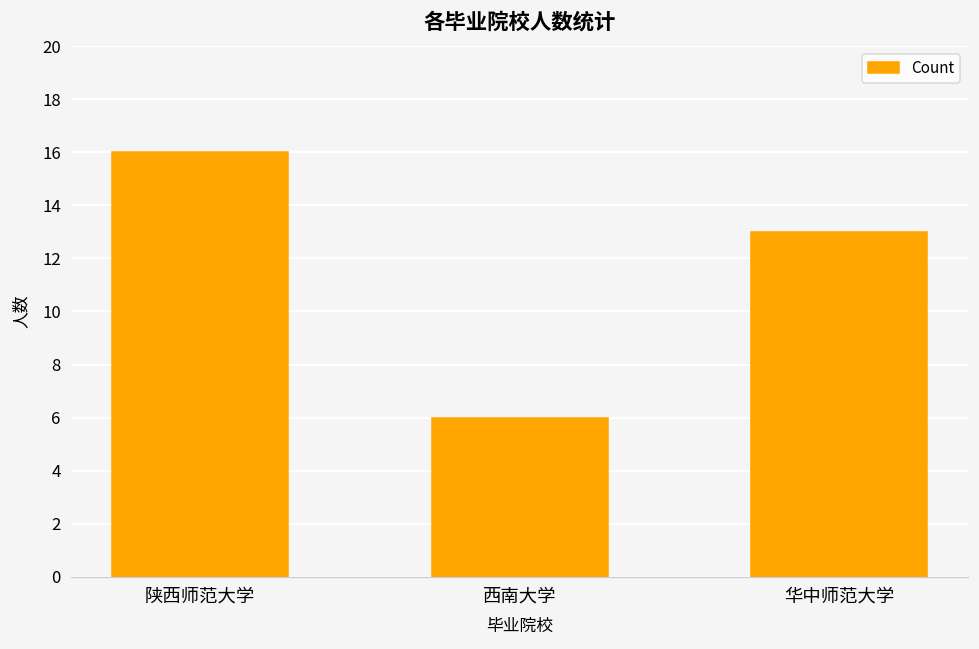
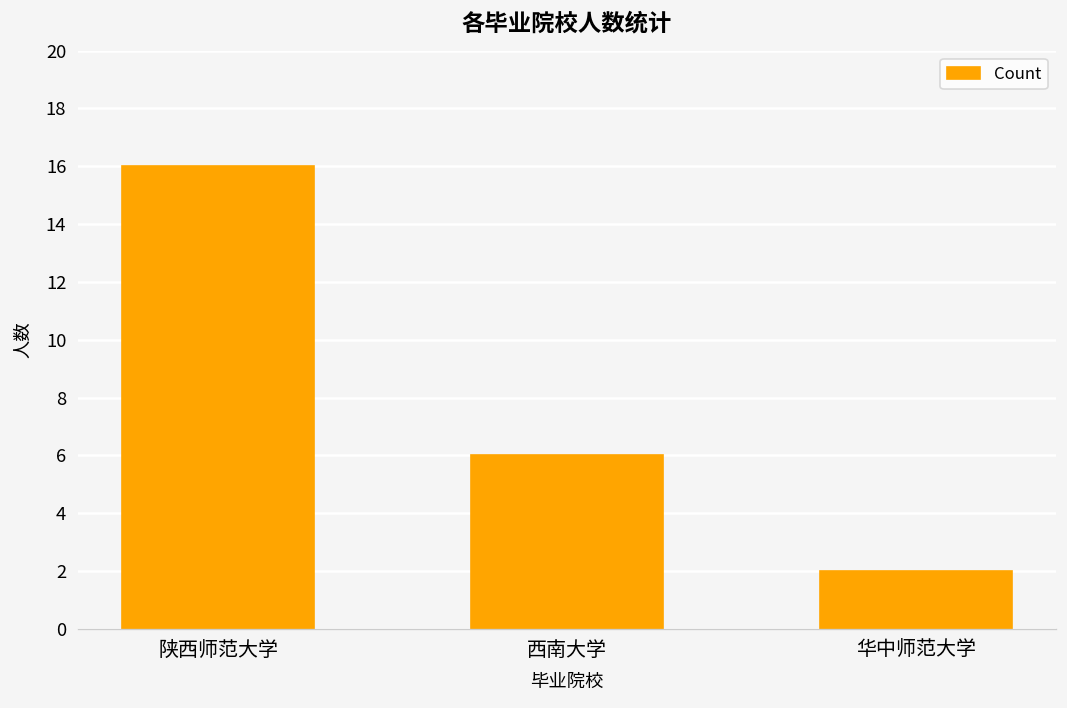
  {
    "陕西师范大学": 16,
    "西南大学": 6,
-   "华中师范大学": 13
+   "华中师范大学": 2
  }
